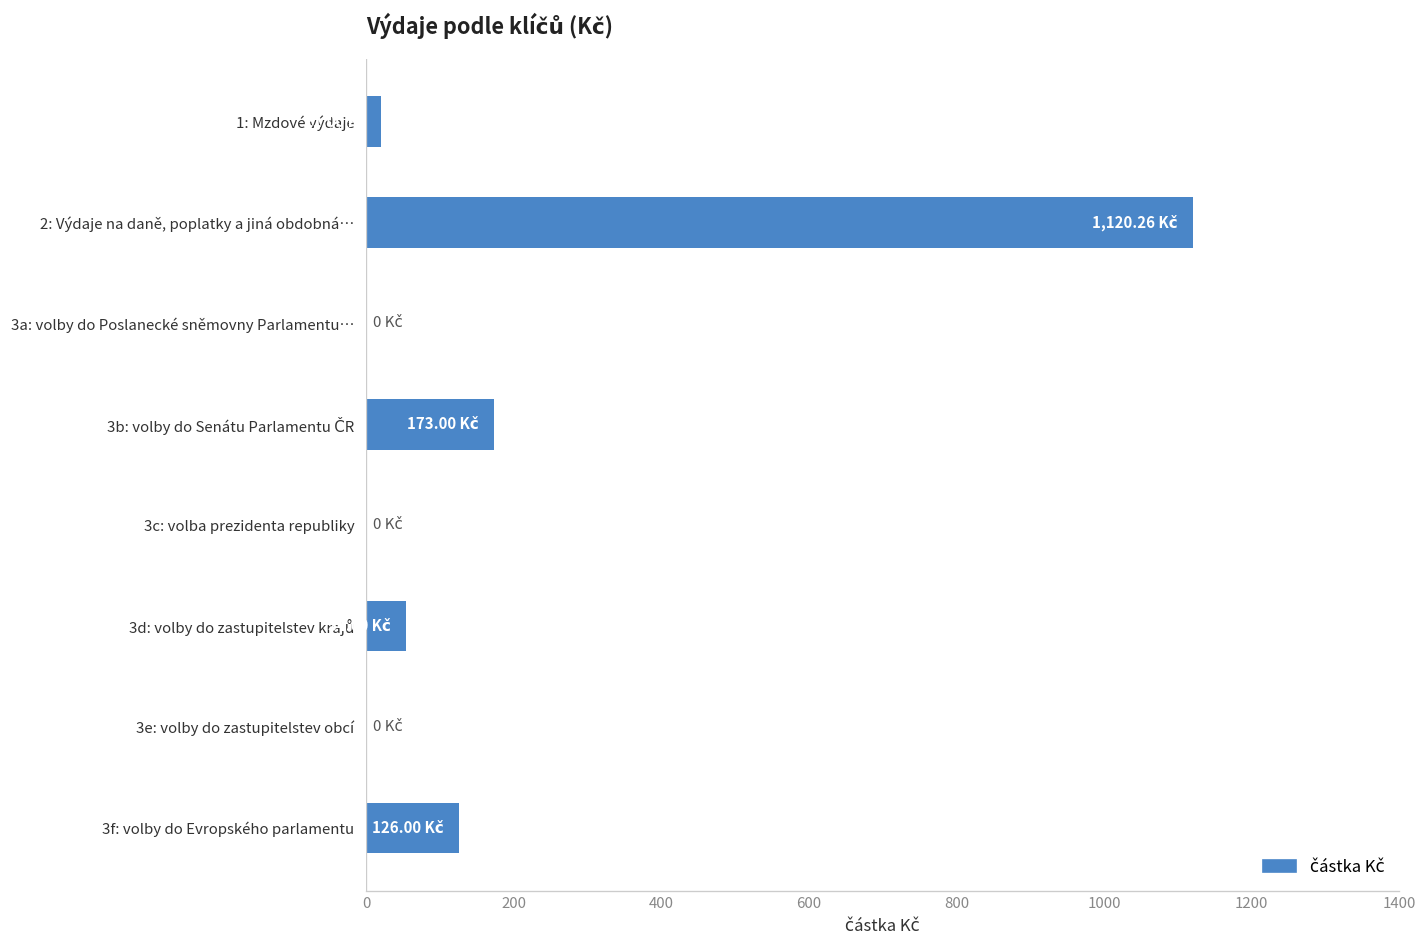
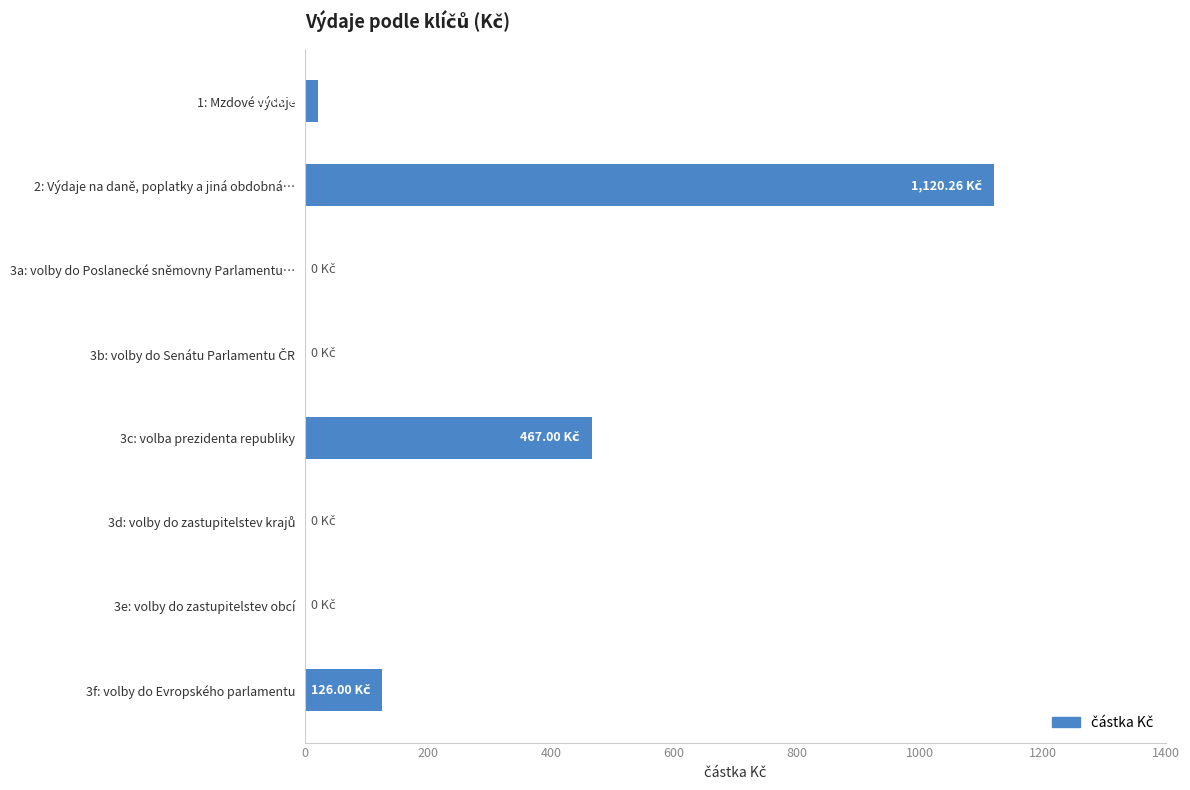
  {
    "2: Výdaje na daně, poplatky a jiná obdobná…": "1,120.26",
    "3a: volby do Poslanecké sněmovny Parlamentu…": "0",
-   "3b: volby do Senátu Parlamentu ČR": "173.00",
-   "3c: volba prezidenta republiky": "0",
-   "3d: volby do zastupitelstev krajů": "50",
+   "3b: volby do Senátu Parlamentu ČR": "0",
+   "3c: volba prezidenta republiky": "467.00",
+   "3d: volby do zastupitelstev krajů": "0",
    "3e: volby do zastupitelstev obcí": "0",
    "3f: volby do Evropského parlamentu": "126.00"
  }
